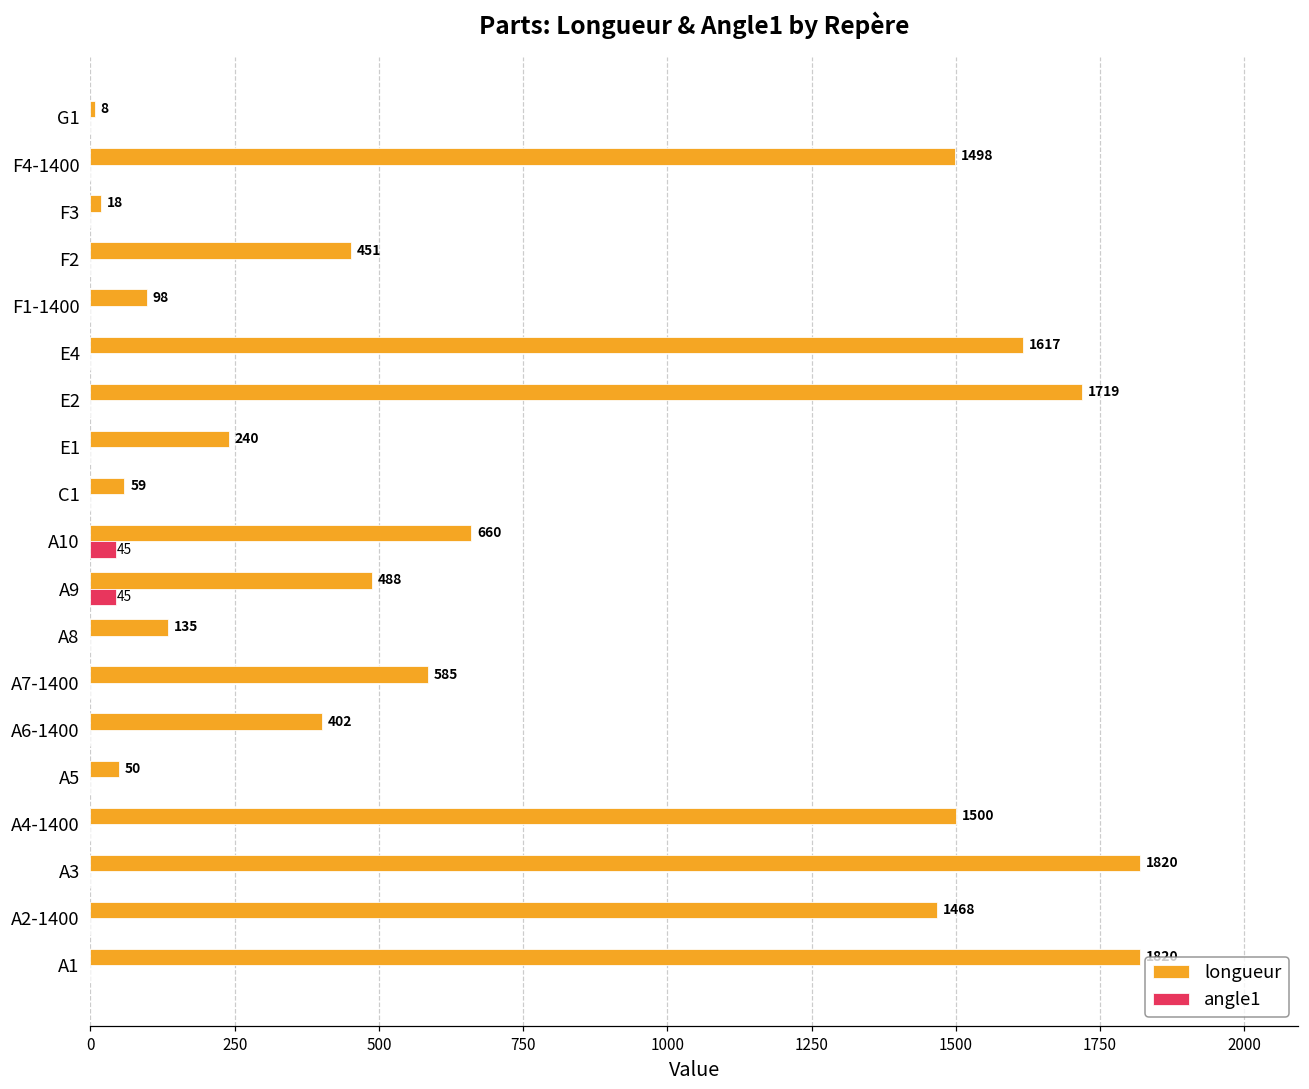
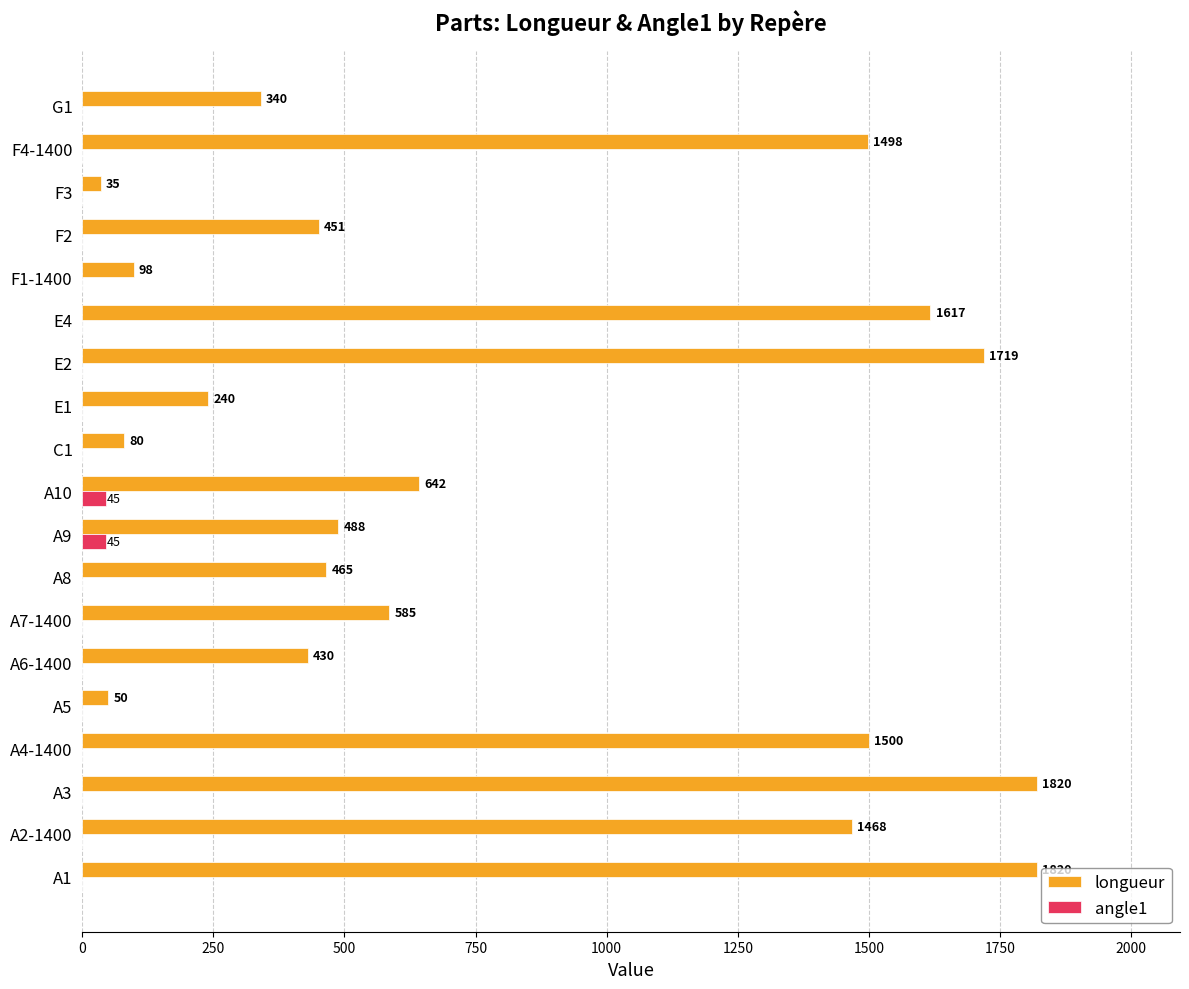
  {
    "longueur": {
-     "G1": 8,
+     "G1": 340,
      "F4-1400": 1498,
-     "F3": 18,
+     "F3": 35,
      "F2": 451,
      "F1-1400": 98,
      "E4": 1617,
      "E2": 1719,
      "E1": 240,
-     "C1": 59,
-     "A10": 660,
+     "C1": 80,
+     "A10": 642,
      "A9": 488,
-     "A8": 135,
+     "A8": 465,
      "A7-1400": 585,
-     "A6-1400": 402,
+     "A6-1400": 430,
      "A5": 50,
      "A4-1400": 1500,
      "A3": 1820,
      "A2-1400": 1468
    },
    "angle1": {
      "A10": 45,
      "A9": 45
    }
  }
